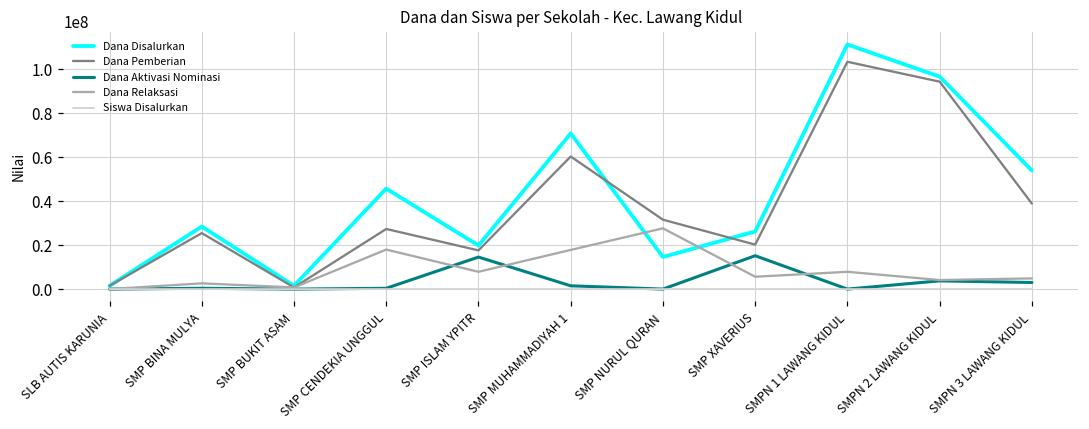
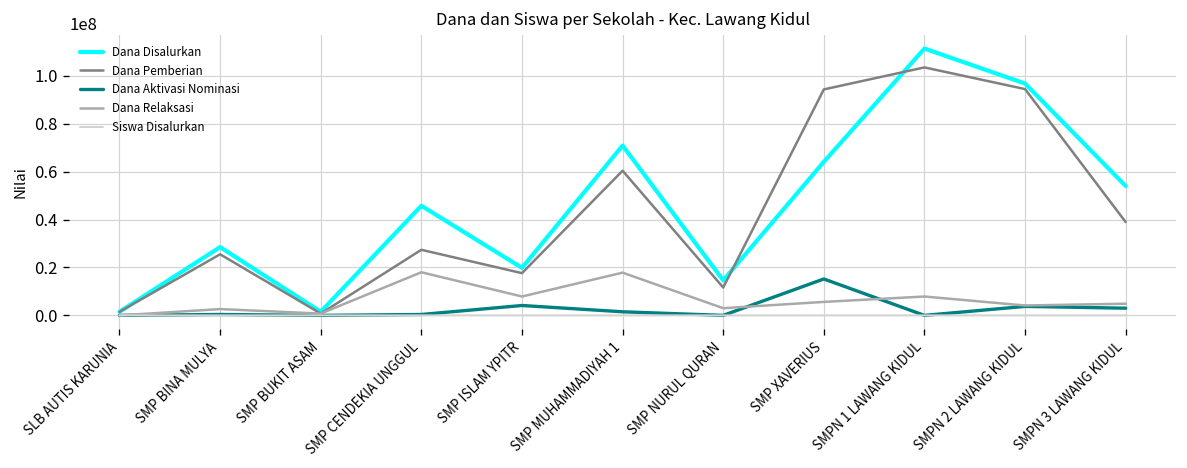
  {
    "Dana Disalurkan": {
      "SMP BINA MULYA": 29000000,
      "SMP CENDEKIA UNGGUL": 46000000,
      "SMP ISLAM YPITR": 20000000,
      "SMP MUHAMMADIYAH 1": 71000000,
      "SMP NURUL QURAN": 15000000,
-     "SMP XAVERIUS": 26000000,
+     "SMP XAVERIUS": 64000000,
      "SMPN 1 LAWANG KIDUL": 111000000,
      "SMPN 2 LAWANG KIDUL": 97000000,
      "SMPN 3 LAWANG KIDUL": 54000000
    },
    "Dana Pemberian": {
      "SMP BINA MULYA": 26000000,
      "SMP CENDEKIA UNGGUL": 27000000,
      "SMP ISLAM YPITR": 18000000,
      "SMP MUHAMMADIYAH 1": 60000000,
-     "SMP NURUL QURAN": 32000000,
-     "SMP XAVERIUS": 20000000,
+     "SMP NURUL QURAN": 12000000,
+     "SMP XAVERIUS": 94000000,
      "SMPN 1 LAWANG KIDUL": 104000000,
      "SMPN 2 LAWANG KIDUL": 94000000,
      "SMPN 3 LAWANG KIDUL": 39000000
    },
    "Dana Aktivasi Nominasi": {
-     "SMP ISLAM YPITR": 15000000,
+     "SMP ISLAM YPITR": 4000000,
      "SMP MUHAMMADIYAH 1": 2000000,
      "SMP XAVERIUS": 15000000,
      "SMPN 3 LAWANG KIDUL": 3000000
    },
    "Dana Relaksasi": {
      "SMP BINA MULYA": 3000000,
      "SMP CENDEKIA UNGGUL": 18000000,
      "SMP ISLAM YPITR": 8000000,
      "SMP MUHAMMADIYAH 1": 18000000,
-     "SMP NURUL QURAN": 28000000,
+     "SMP NURUL QURAN": 3000000,
      "SMP XAVERIUS": 6000000,
      "SMPN 1 LAWANG KIDUL": 8000000,
      "SMPN 3 LAWANG KIDUL": 5000000
    },
    "Siswa Disalurkan": {
      "SMP ISLAM YPITR": 0,
      "SMP MUHAMMADIYAH 1": 0,
      "SMP XAVERIUS": 0,
      "SMPN 2 LAWANG KIDUL": 0,
      "SMPN 3 LAWANG KIDUL": 0
    }
  }
